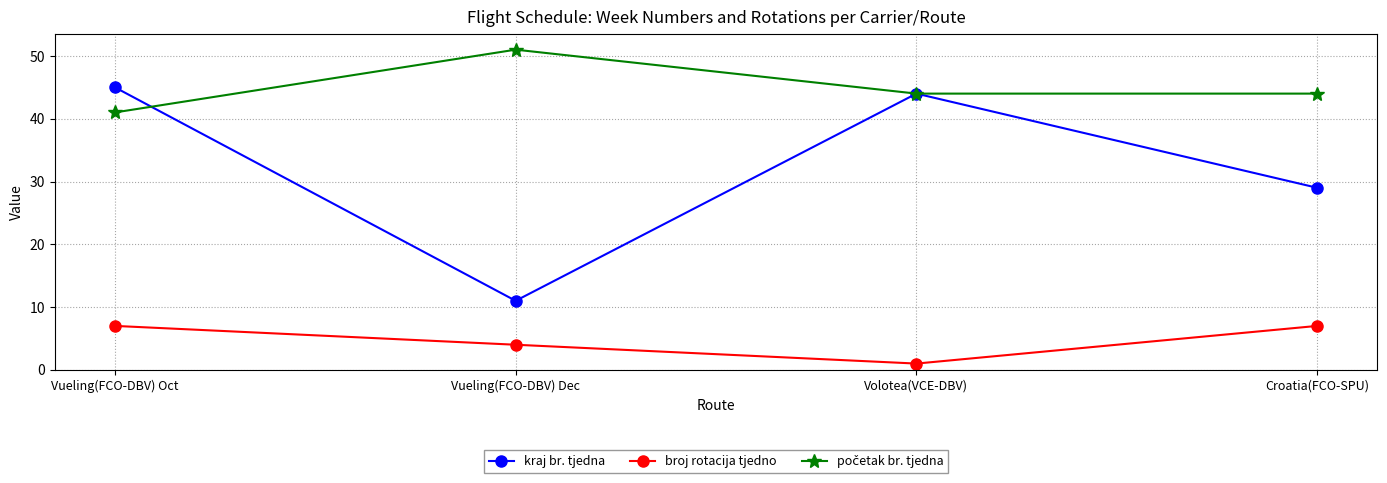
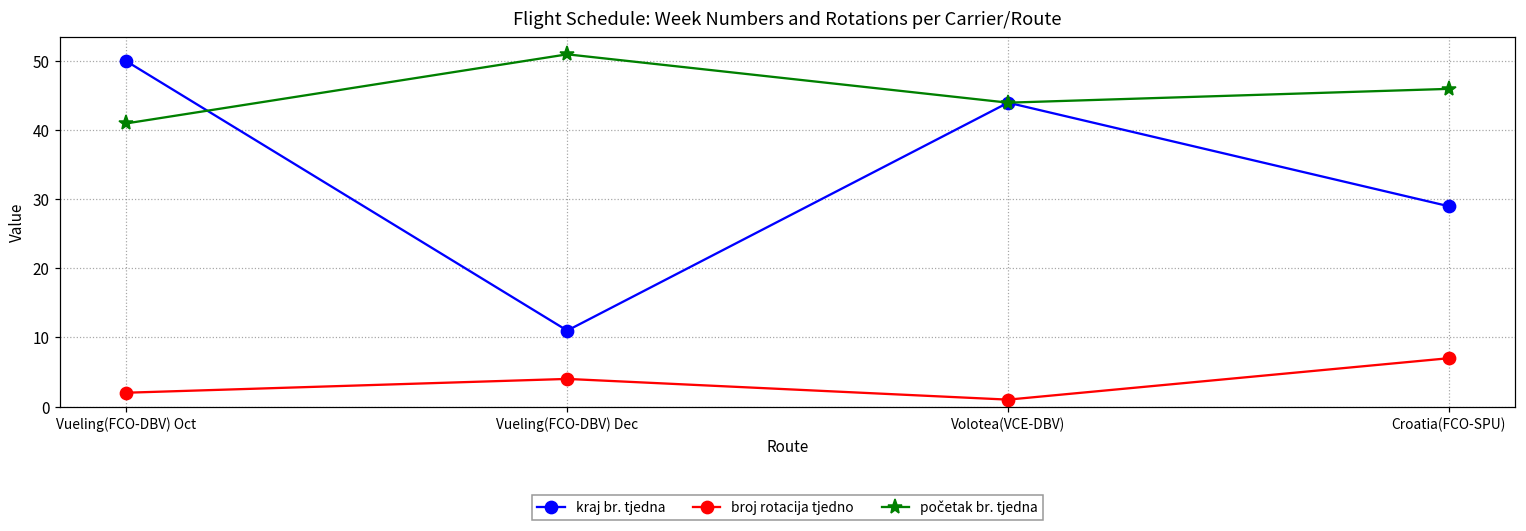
  {
    "kraj br. tjedna": {
-     "Vueling(FCO-DBV) Oct": 45,
+     "Vueling(FCO-DBV) Oct": 50,
      "Vueling(FCO-DBV) Dec": 11,
      "Croatia(FCO-SPU)": 29
    },
    "broj rotacija tjedno": {
-     "Vueling(FCO-DBV) Oct": 7,
+     "Vueling(FCO-DBV) Oct": 2,
      "Vueling(FCO-DBV) Dec": 4,
      "Volotea(VCE-DBV)": 1,
      "Croatia(FCO-SPU)": 7
    },
    "početak br. tjedna": {
      "Vueling(FCO-DBV) Oct": 41,
      "Vueling(FCO-DBV) Dec": 51,
-     "Croatia(FCO-SPU)": 44
+     "Croatia(FCO-SPU)": 46
    }
  }
